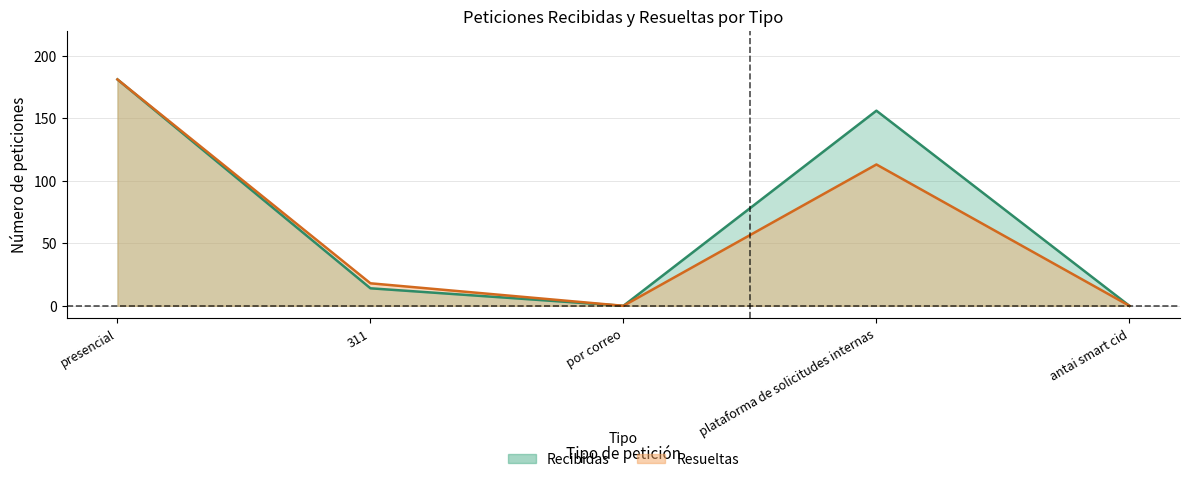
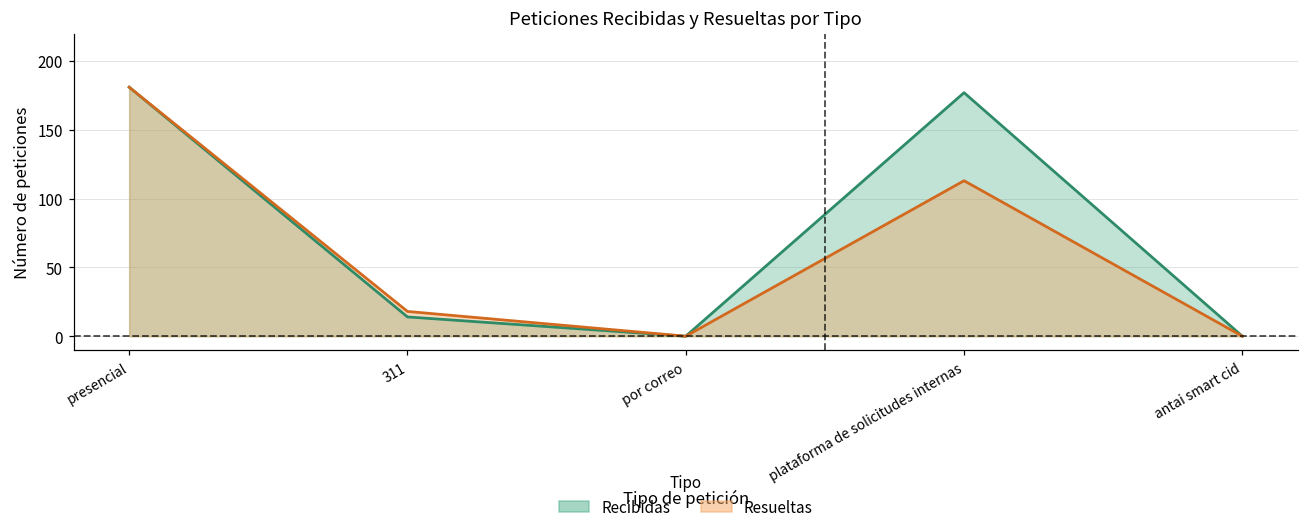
  {
    "Recibidas": {
      "311": 14,
-     "plataforma de solicitudes internas": 156
+     "plataforma de solicitudes internas": 177
    },
    "Resueltas": {
      "311": 18,
      "plataforma de solicitudes internas": 113
    }
  }
